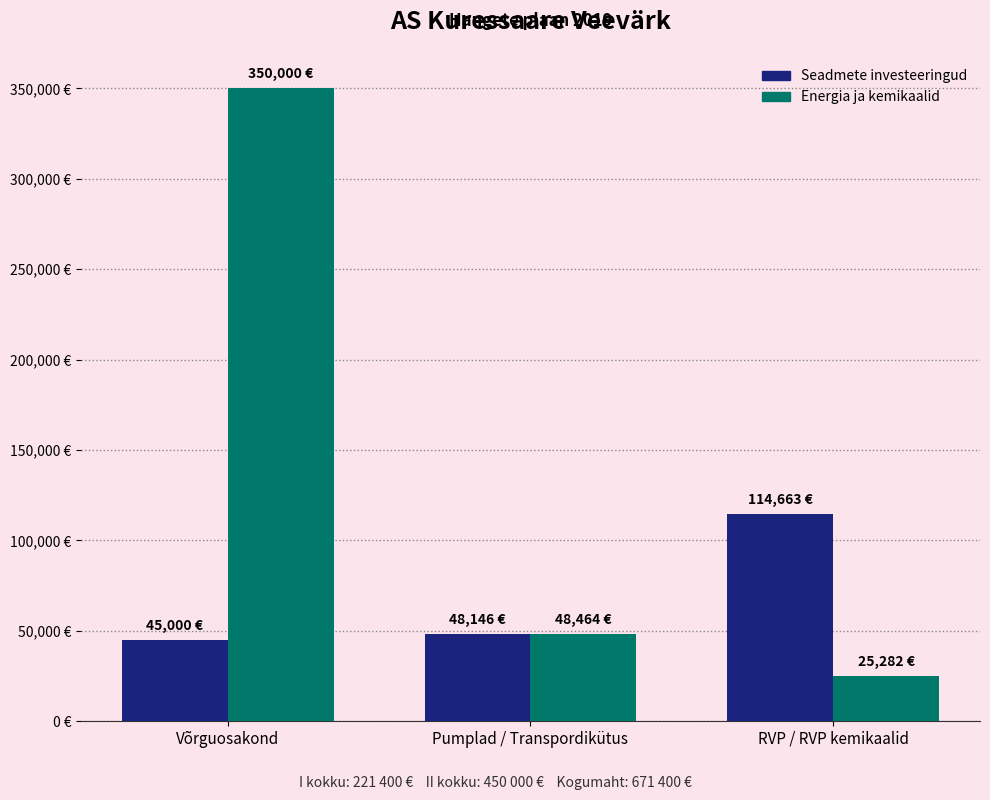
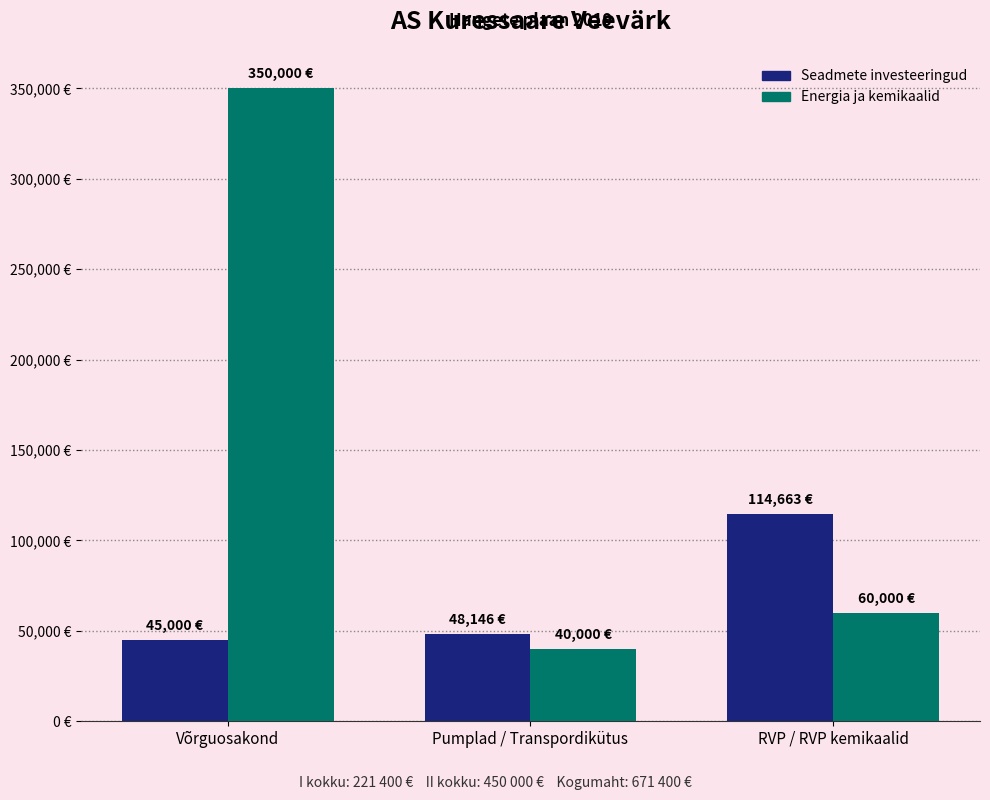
  {
    "Seadmete investeeringud": {
      "Võrguosakond": "45,000",
      "Pumplad / Transpordikütus": "48,146",
      "RVP / RVP kemikaalid": "114,663"
    },
    "Energia ja kemikaalid": {
      "Võrguosakond": "350,000",
-     "Pumplad / Transpordikütus": "48,464",
-     "RVP / RVP kemikaalid": "25,282"
+     "Pumplad / Transpordikütus": "40,000",
+     "RVP / RVP kemikaalid": "60,000"
    }
  }
